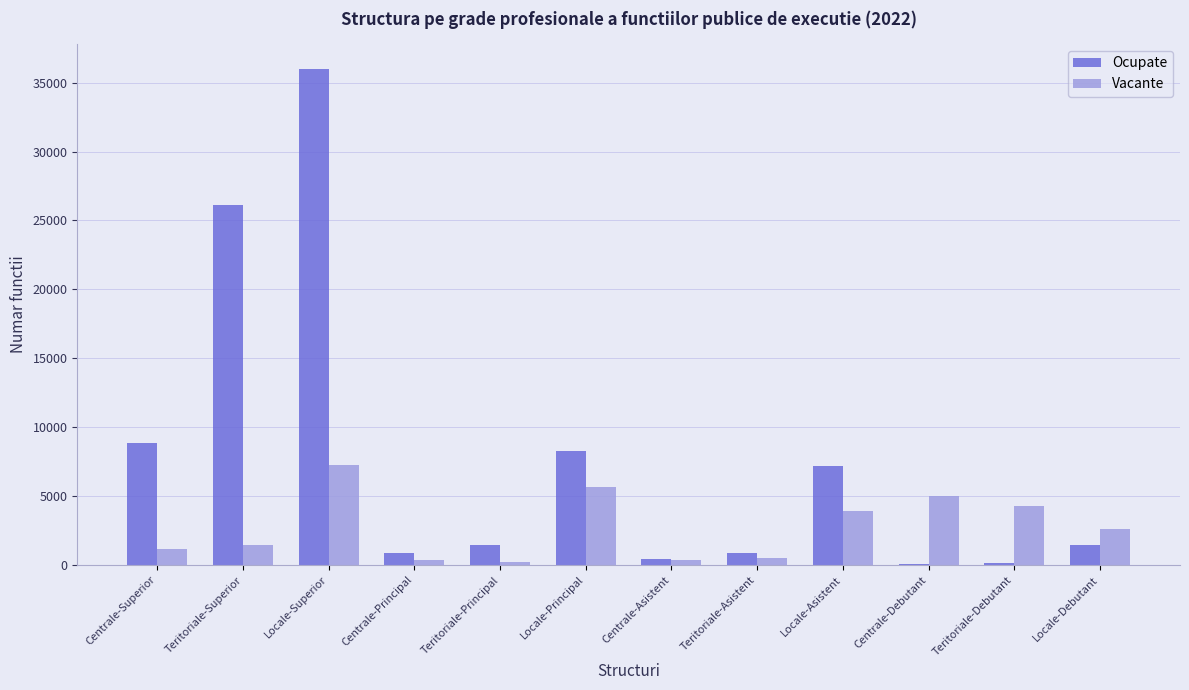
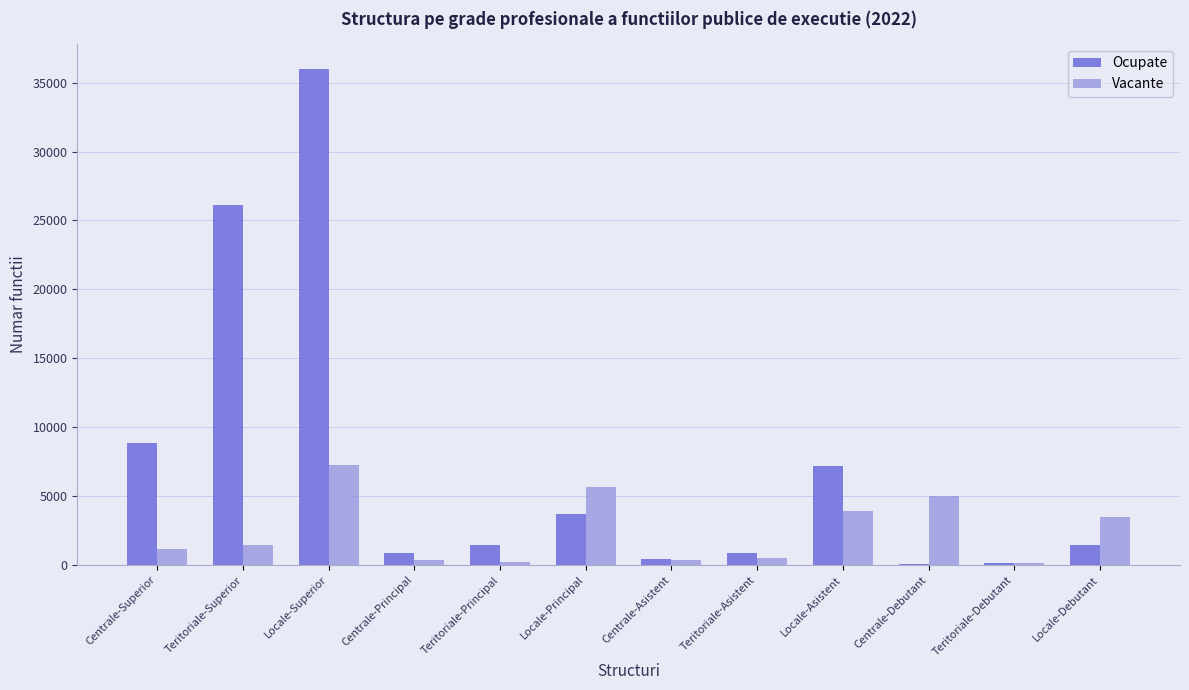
  {
    "Ocupate": {
      "Centrale-Superior": 8900,
      "Teritoriale-Superior": 26100,
      "Locale-Superior": 36000,
      "Centrale-Principal": 900,
      "Teritoriale-Principal": 1400,
-     "Locale-Principal": 8200,
+     "Locale-Principal": 3700,
      "Centrale-Asistent": 500,
      "Teritoriale-Asistent": 900,
      "Locale-Asistent": 7200,
      "Locale-Debutant": 1500
    },
    "Vacante": {
      "Centrale-Superior": 1200,
      "Teritoriale-Superior": 1500,
      "Locale-Superior": 7200,
      "Centrale-Principal": 400,
      "Teritoriale-Principal": 200,
      "Locale-Principal": 5700,
      "Centrale-Asistent": 400,
      "Teritoriale-Asistent": 500,
      "Locale-Asistent": 3900,
      "Centrale-Debutant": 5000,
-     "Teritoriale-Debutant": 4300,
-     "Locale-Debutant": 2600
+     "Teritoriale-Debutant": 200,
+     "Locale-Debutant": 3500
    }
  }
